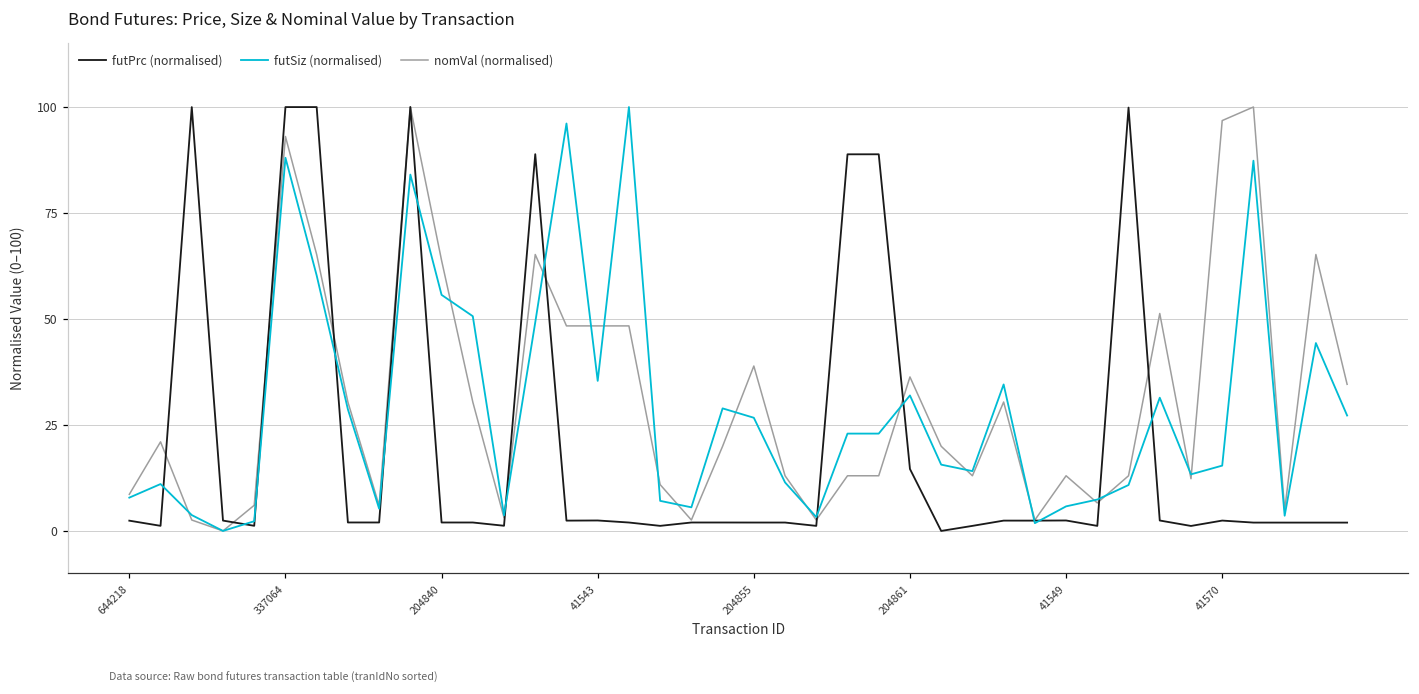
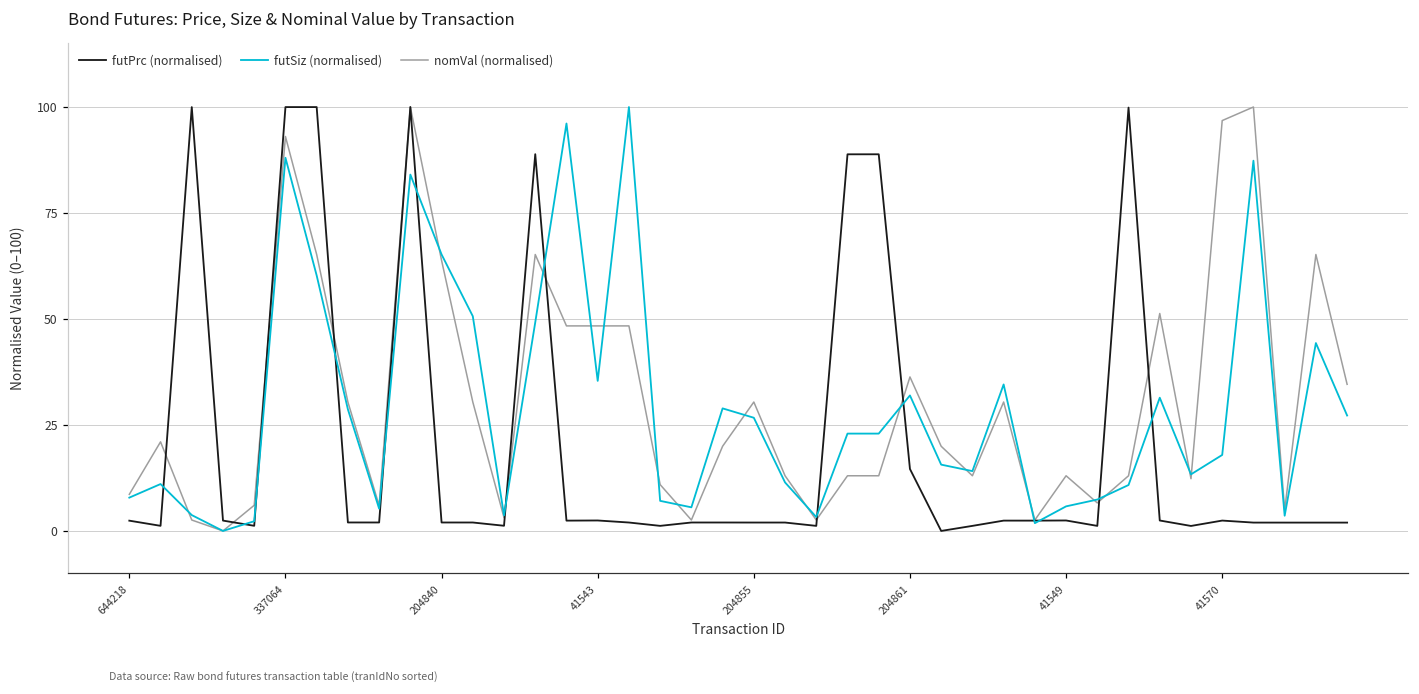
  {
    "futPrc (normalised)": {
      "644218": 2,
      "337064": 100,
      "204840": 2,
      "41543": 2,
      "204855": 2,
      "204861": 15,
      "41549": 2,
      "41570": 2
    },
    "futSiz (normalised)": {
      "644218": 8,
      "337064": 88,
-     "204840": 56,
+     "204840": 65,
      "41543": 35,
      "204855": 27,
      "204861": 32,
      "41549": 6,
-     "41570": 15
+     "41570": 18
    },
    "nomVal (normalised)": {
      "644218": 9,
      "337064": 93,
      "204840": 64,
      "41543": 48,
-     "204855": 39,
+     "204855": 30,
      "204861": 36,
      "41549": 13,
      "41570": 97
    }
  }
